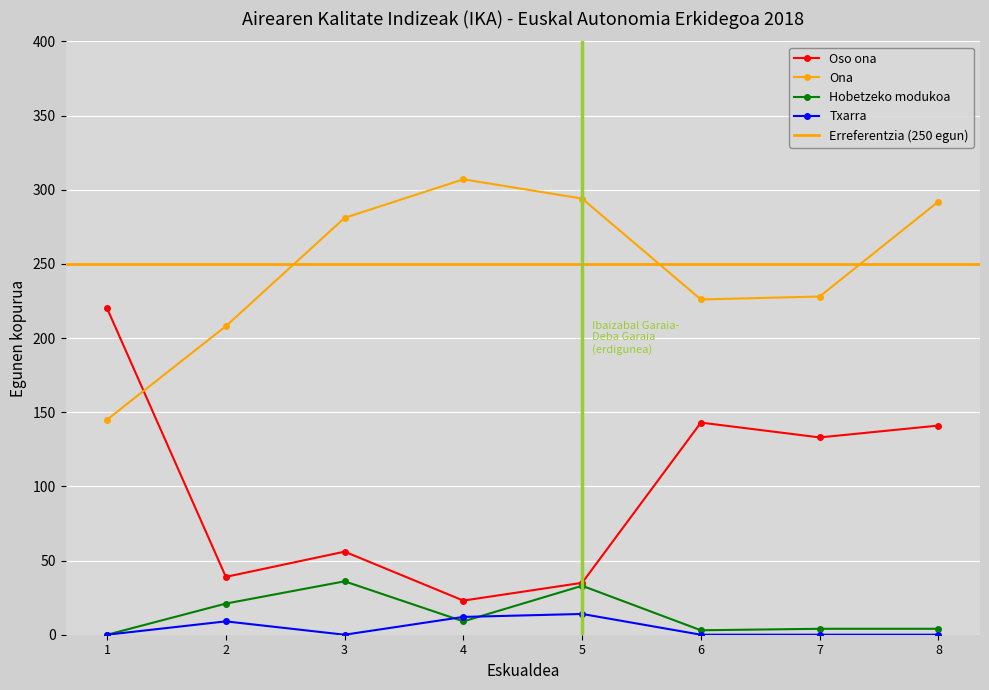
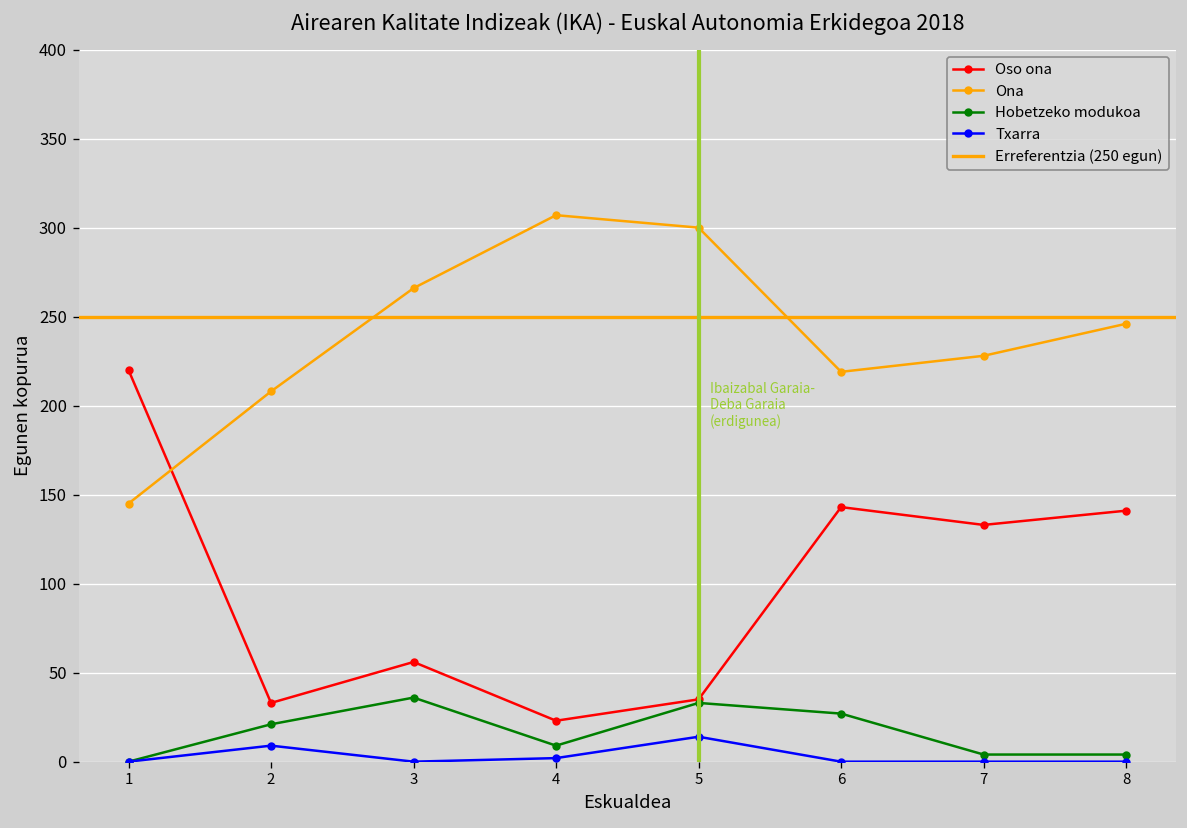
  {
    "Oso ona": {
      "1": 220,
-     "2": 39,
+     "2": 33,
      "3": 56,
      "4": 23,
      "5": 35,
      "6": 143,
      "7": 133,
      "8": 141
    },
    "Ona": {
      "1": 145,
      "2": 208,
-     "3": 281,
+     "3": 266,
      "4": 307,
-     "5": 294,
-     "6": 226,
+     "5": 300,
+     "6": 219,
      "7": 228,
-     "8": 292
+     "8": 246
    },
    "Hobetzeko modukoa": {
      "2": 21,
      "3": 36,
      "4": 9,
      "5": 33,
-     "6": 3,
+     "6": 27,
      "7": 4,
      "8": 4
    },
    "Txarra": {
      "2": 9,
      "3": 0,
-     "4": 12,
+     "4": 2,
      "5": 14,
      "6": 0,
      "7": 0,
      "8": 0
    }
  }
